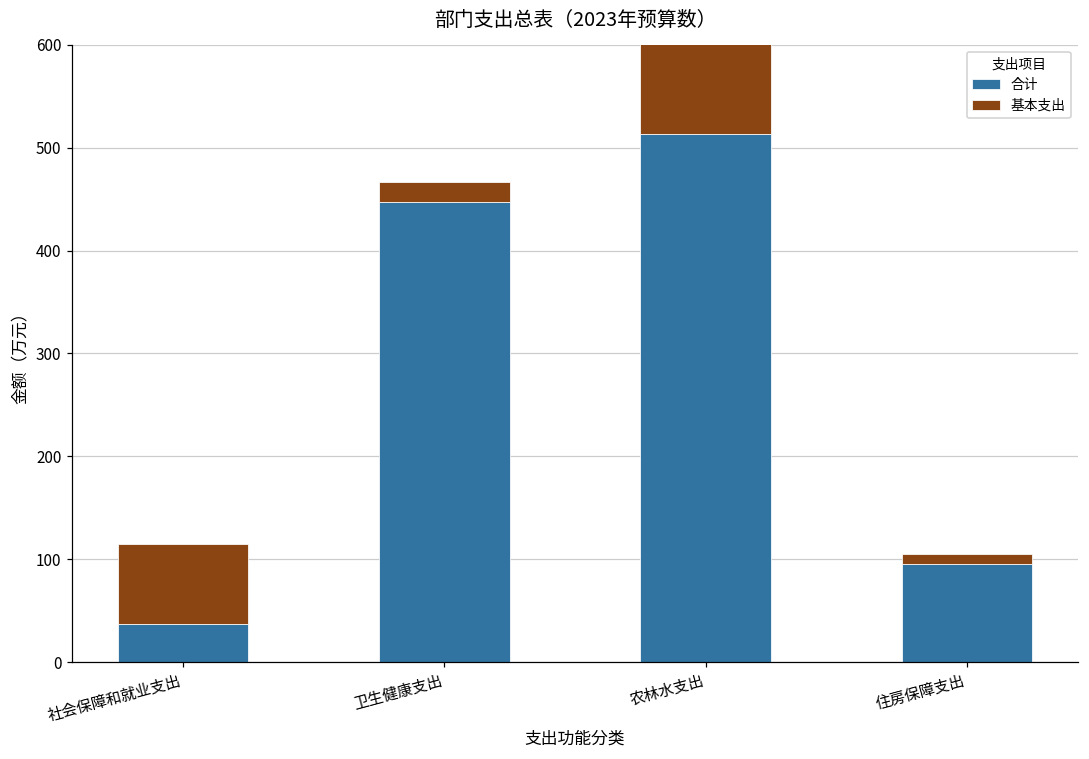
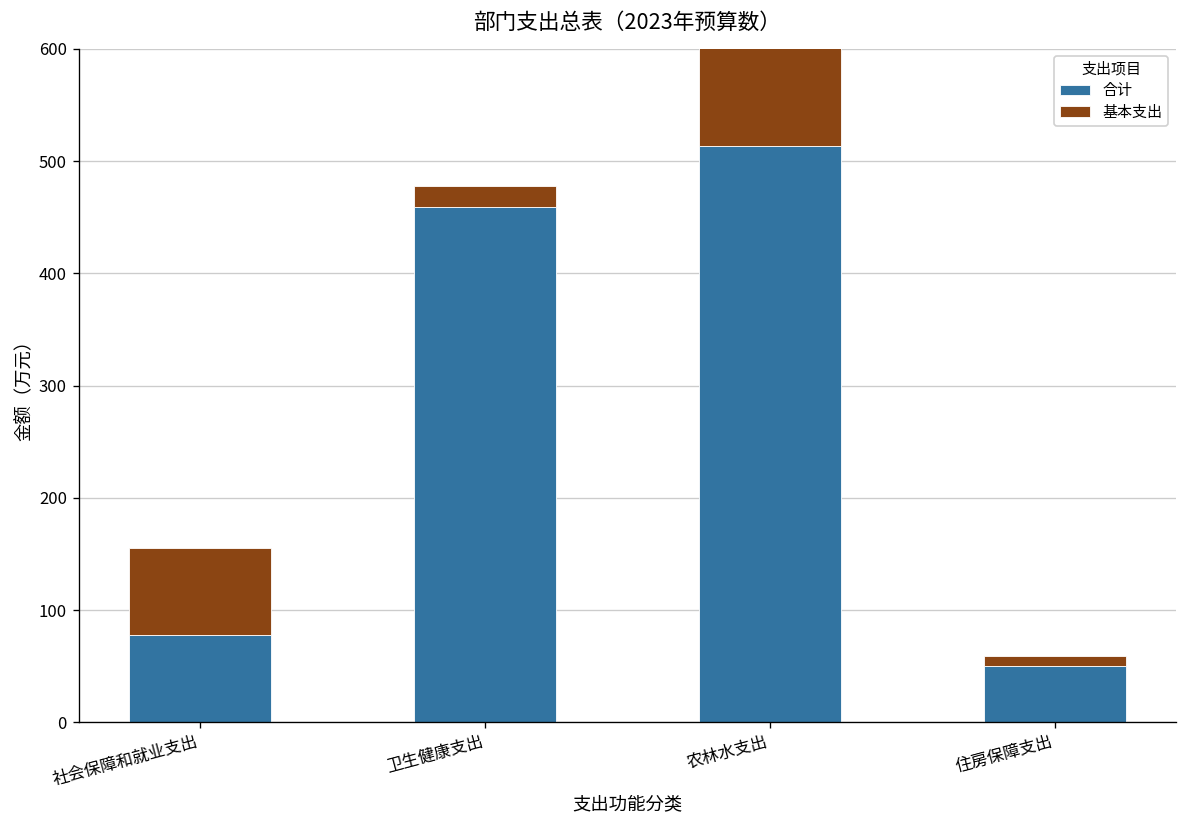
  {
    "合计": {
-     "社会保障和就业支出": 40,
-     "卫生健康支出": 450,
+     "社会保障和就业支出": 80,
+     "卫生健康支出": 460,
      "农林水支出": 510,
-     "住房保障支出": 100
+     "住房保障支出": 50
    },
    "基本支出": {
      "社会保障和就业支出": 80,
      "卫生健康支出": 20,
      "住房保障支出": 10
    }
  }
